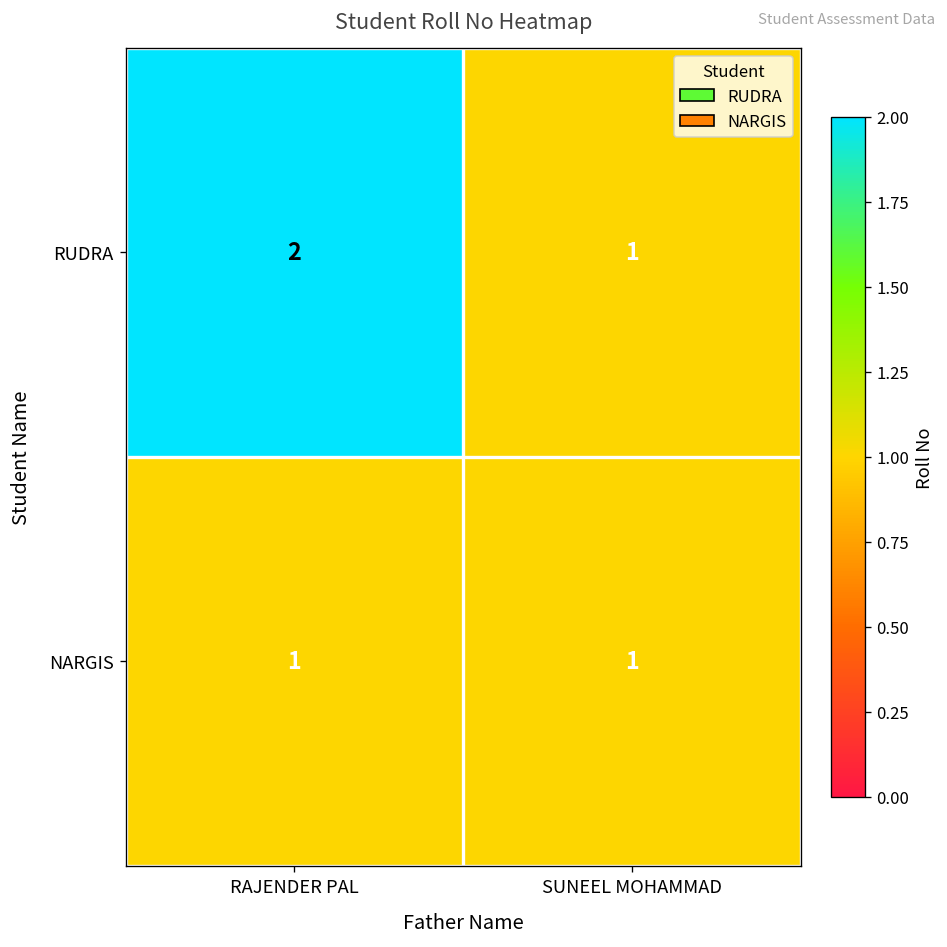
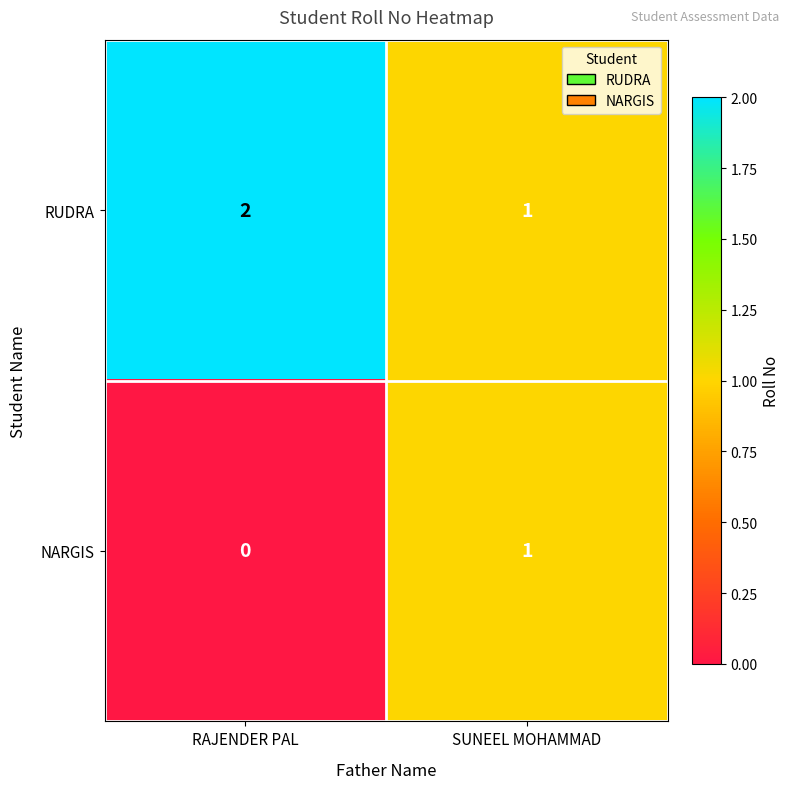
  {
    "RUDRA": {
      "RAJENDER PAL": 2,
      "SUNEEL MOHAMMAD": 1
    },
    "NARGIS": {
-     "RAJENDER PAL": 1,
+     "RAJENDER PAL": 0,
      "SUNEEL MOHAMMAD": 1
    }
  }
